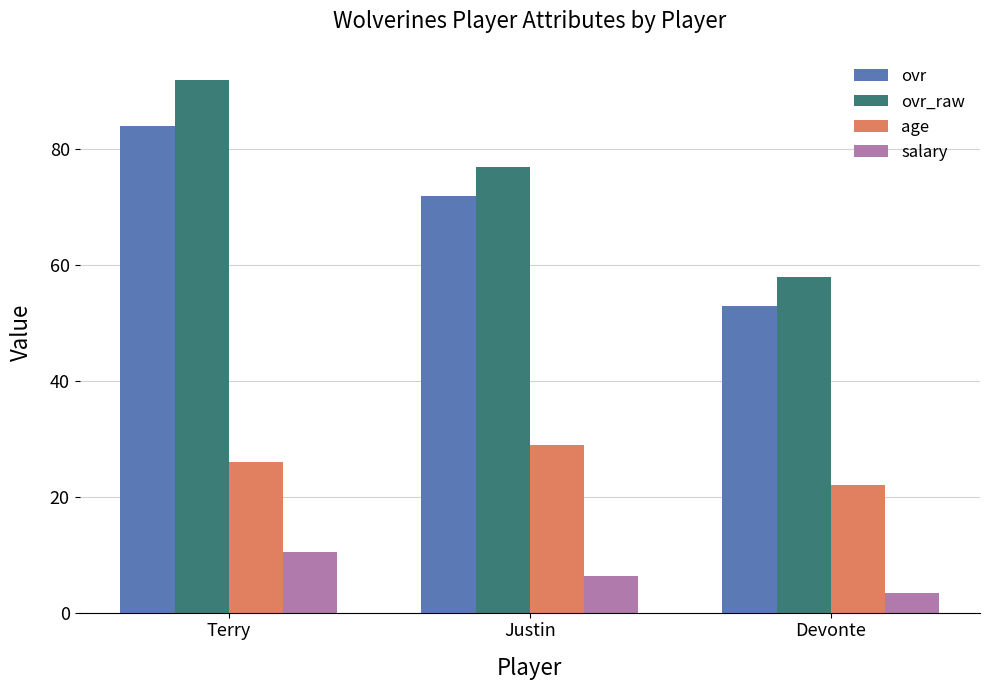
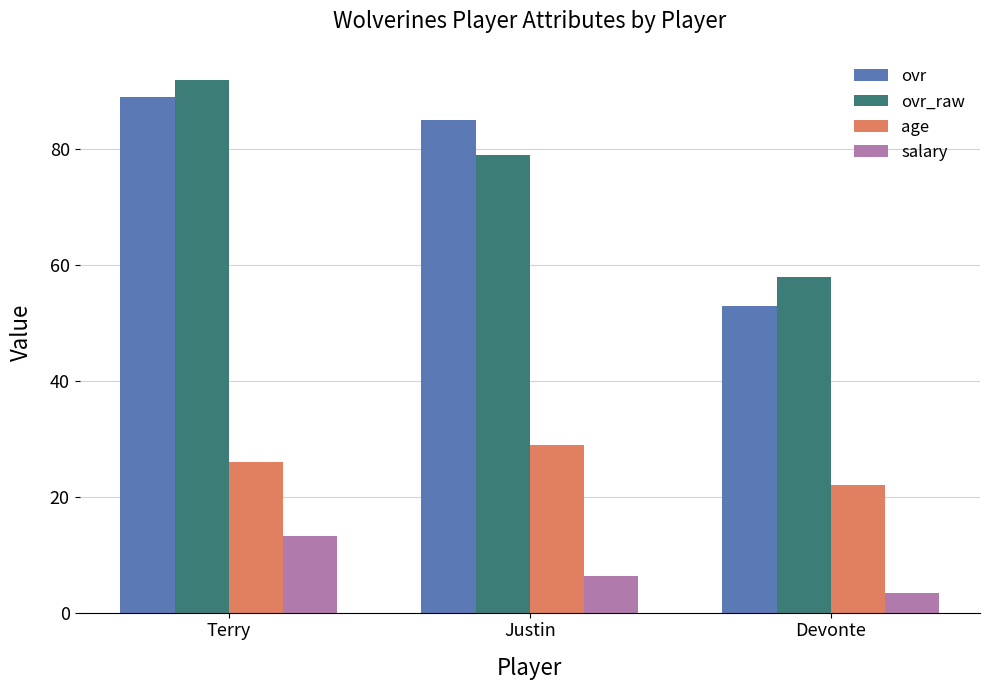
  {
    "ovr": {
-     "Terry": 84,
-     "Justin": 72,
+     "Terry": 89,
+     "Justin": 85,
      "Devonte": 53
    },
    "ovr_raw": {
      "Terry": 92,
-     "Justin": 77,
+     "Justin": 79,
      "Devonte": 58
    },
    "age": {
      "Terry": 26,
      "Justin": 29,
      "Devonte": 22
    },
    "salary": {
-     "Terry": 10,
+     "Terry": 13,
      "Justin": 6,
      "Devonte": 3
    }
  }
